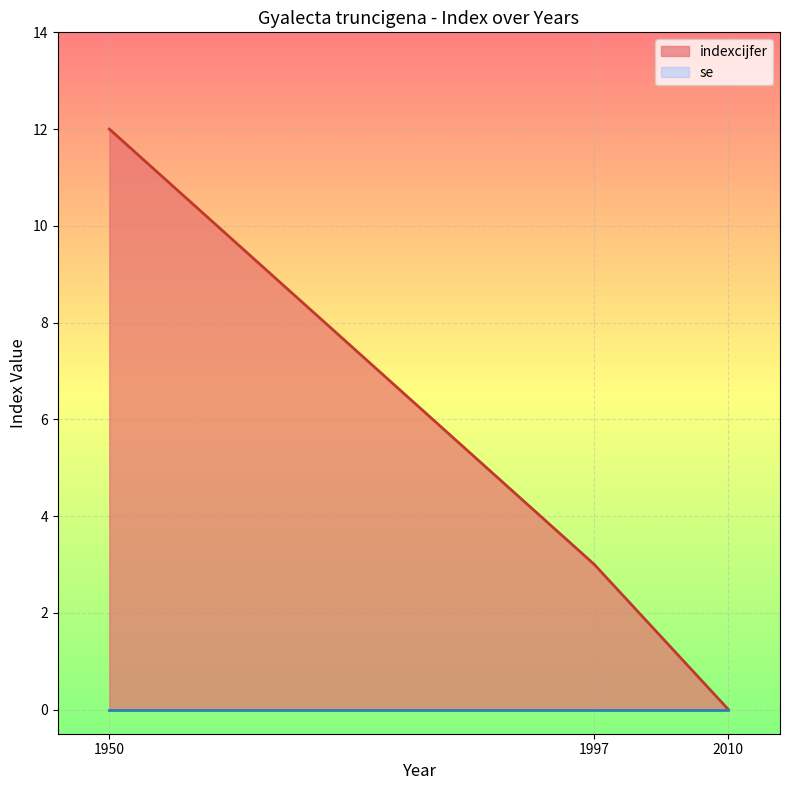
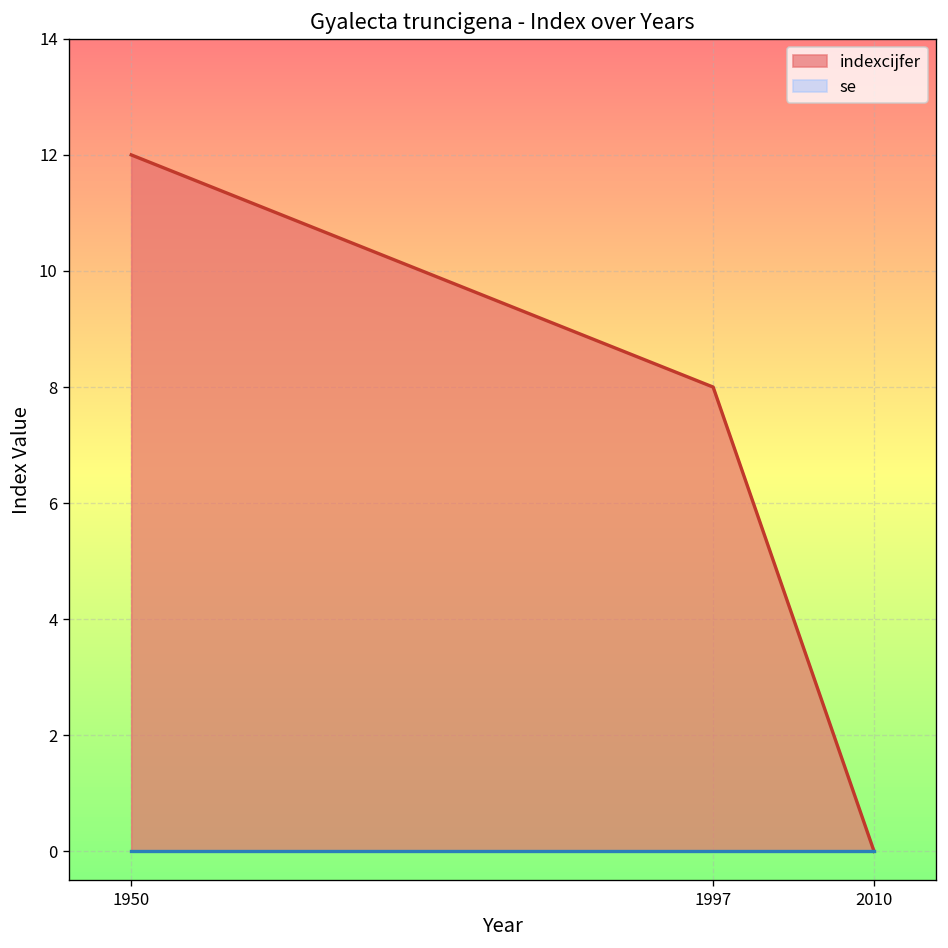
  {
    "indexcijfer": {
      "1950": 12,
-     "1997": 3
+     "1997": 8
    },
    "se": {
      "1950": 0,
      "1997": 0
    }
  }
